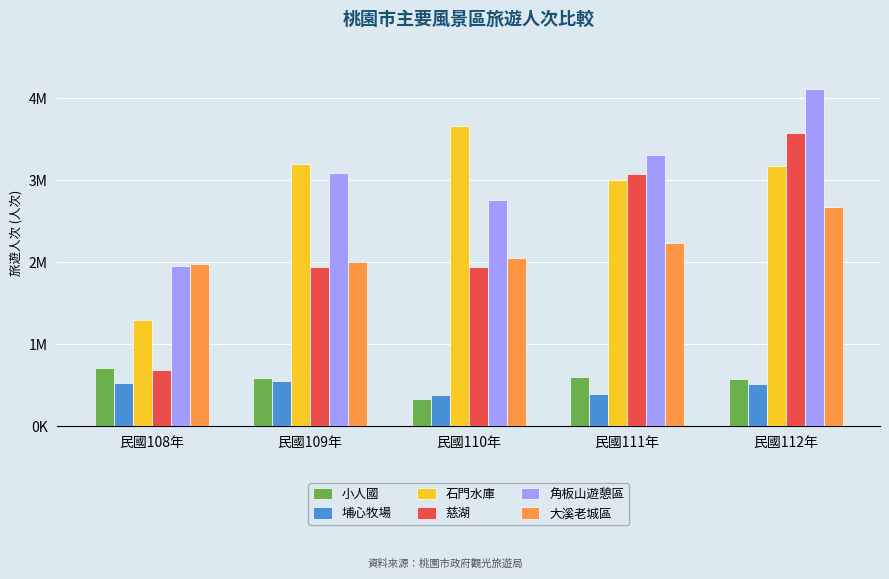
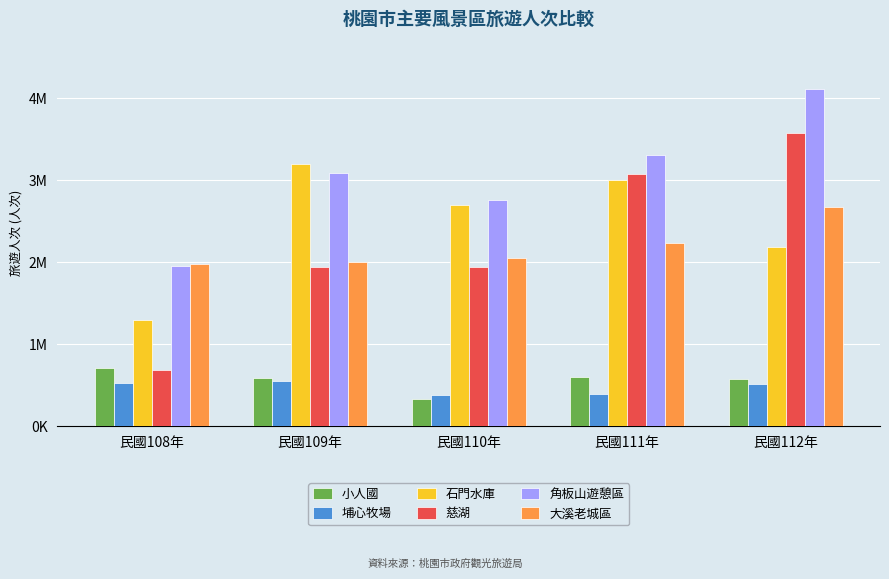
  {
    "小人國": {
      "民國108年": 700000,
      "民國109年": 600000,
      "民國110年": 300000,
      "民國111年": 600000,
      "民國112年": 600000
    },
    "埔心牧場": {
      "民國108年": 500000,
      "民國109年": 600000,
      "民國110年": 400000,
      "民國111年": 400000,
      "民國112年": 500000
    },
    "石門水庫": {
      "民國108年": 1300000,
      "民國109年": 3200000,
-     "民國110年": 3700000,
+     "民國110年": 2700000,
      "民國111年": 3000000,
-     "民國112年": 3200000
+     "民國112年": 2200000
    },
    "慈湖": {
      "民國108年": 700000,
      "民國109年": 1900000,
      "民國110年": 1900000,
      "民國111年": 3100000,
      "民國112年": 3600000
    },
    "角板山遊憩區": {
      "民國108年": 2000000,
      "民國109年": 3100000,
      "民國110年": 2800000,
      "民國111年": 3300000,
      "民國112年": 4100000
    },
    "大溪老城區": {
      "民國108年": 2000000,
      "民國109年": 2000000,
      "民國110年": 2100000,
      "民國111年": 2200000,
      "民國112年": 2700000
    }
  }
